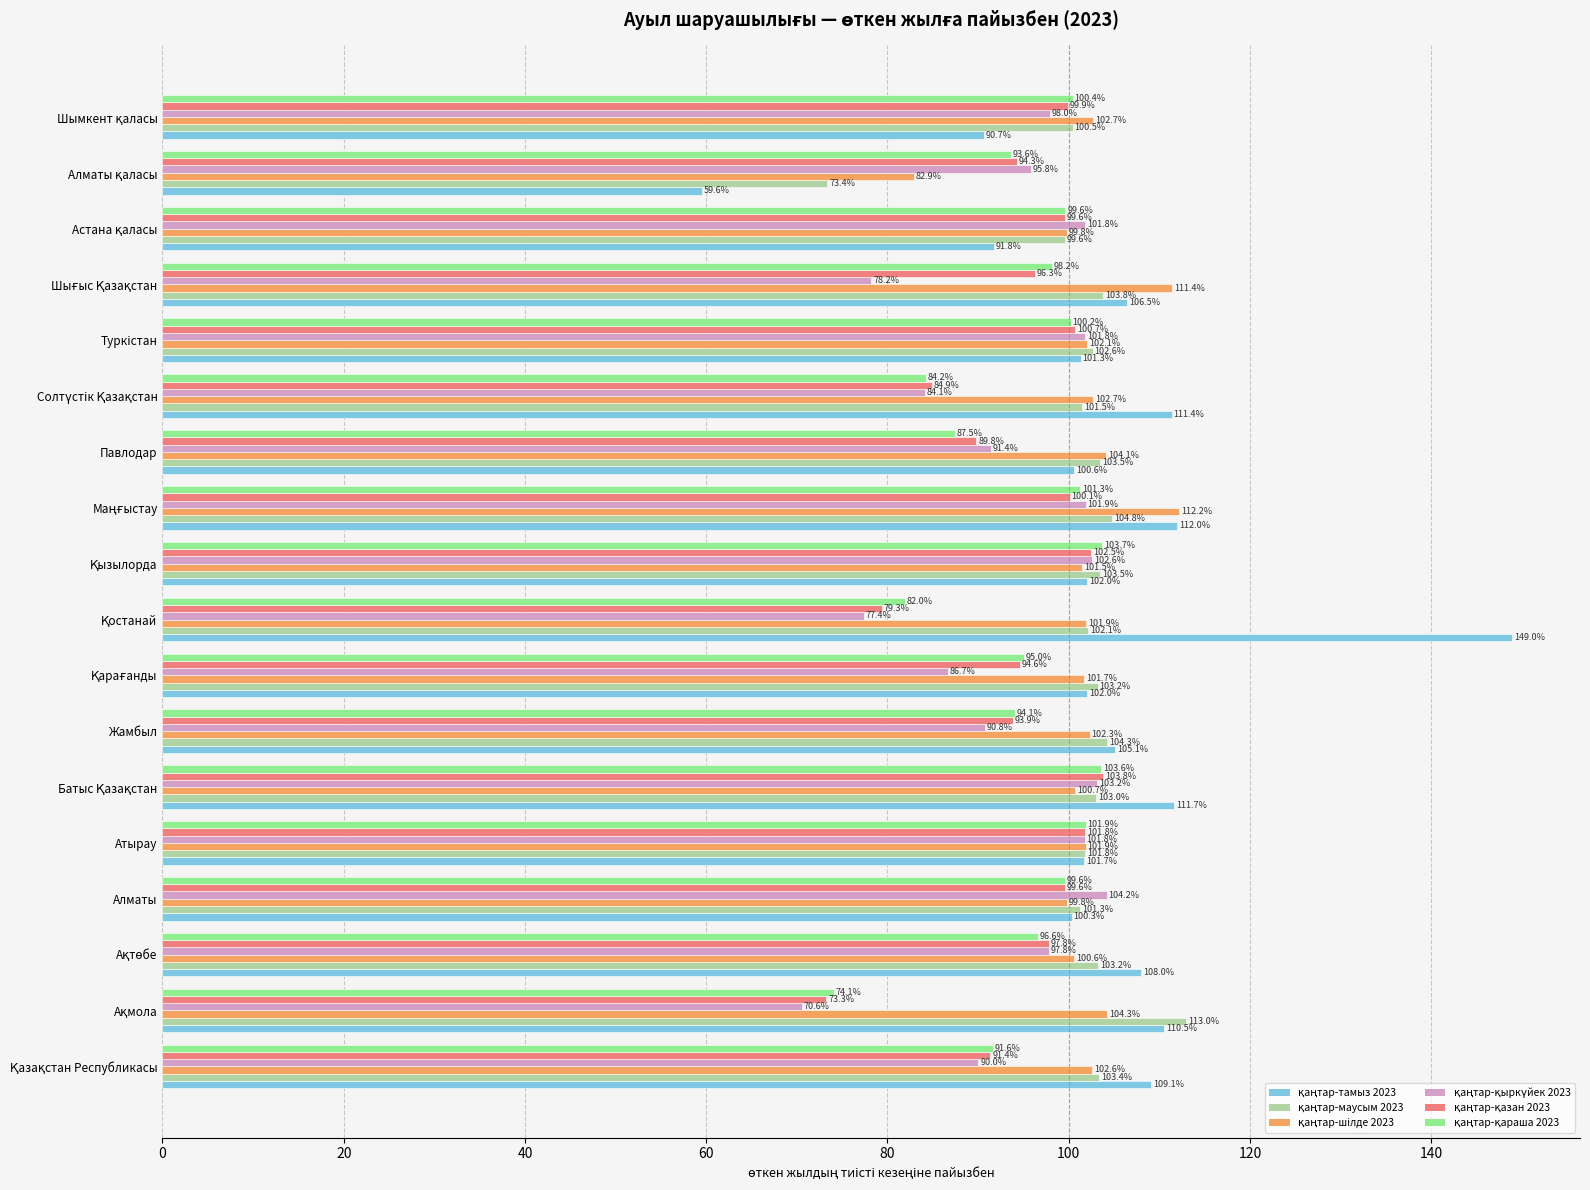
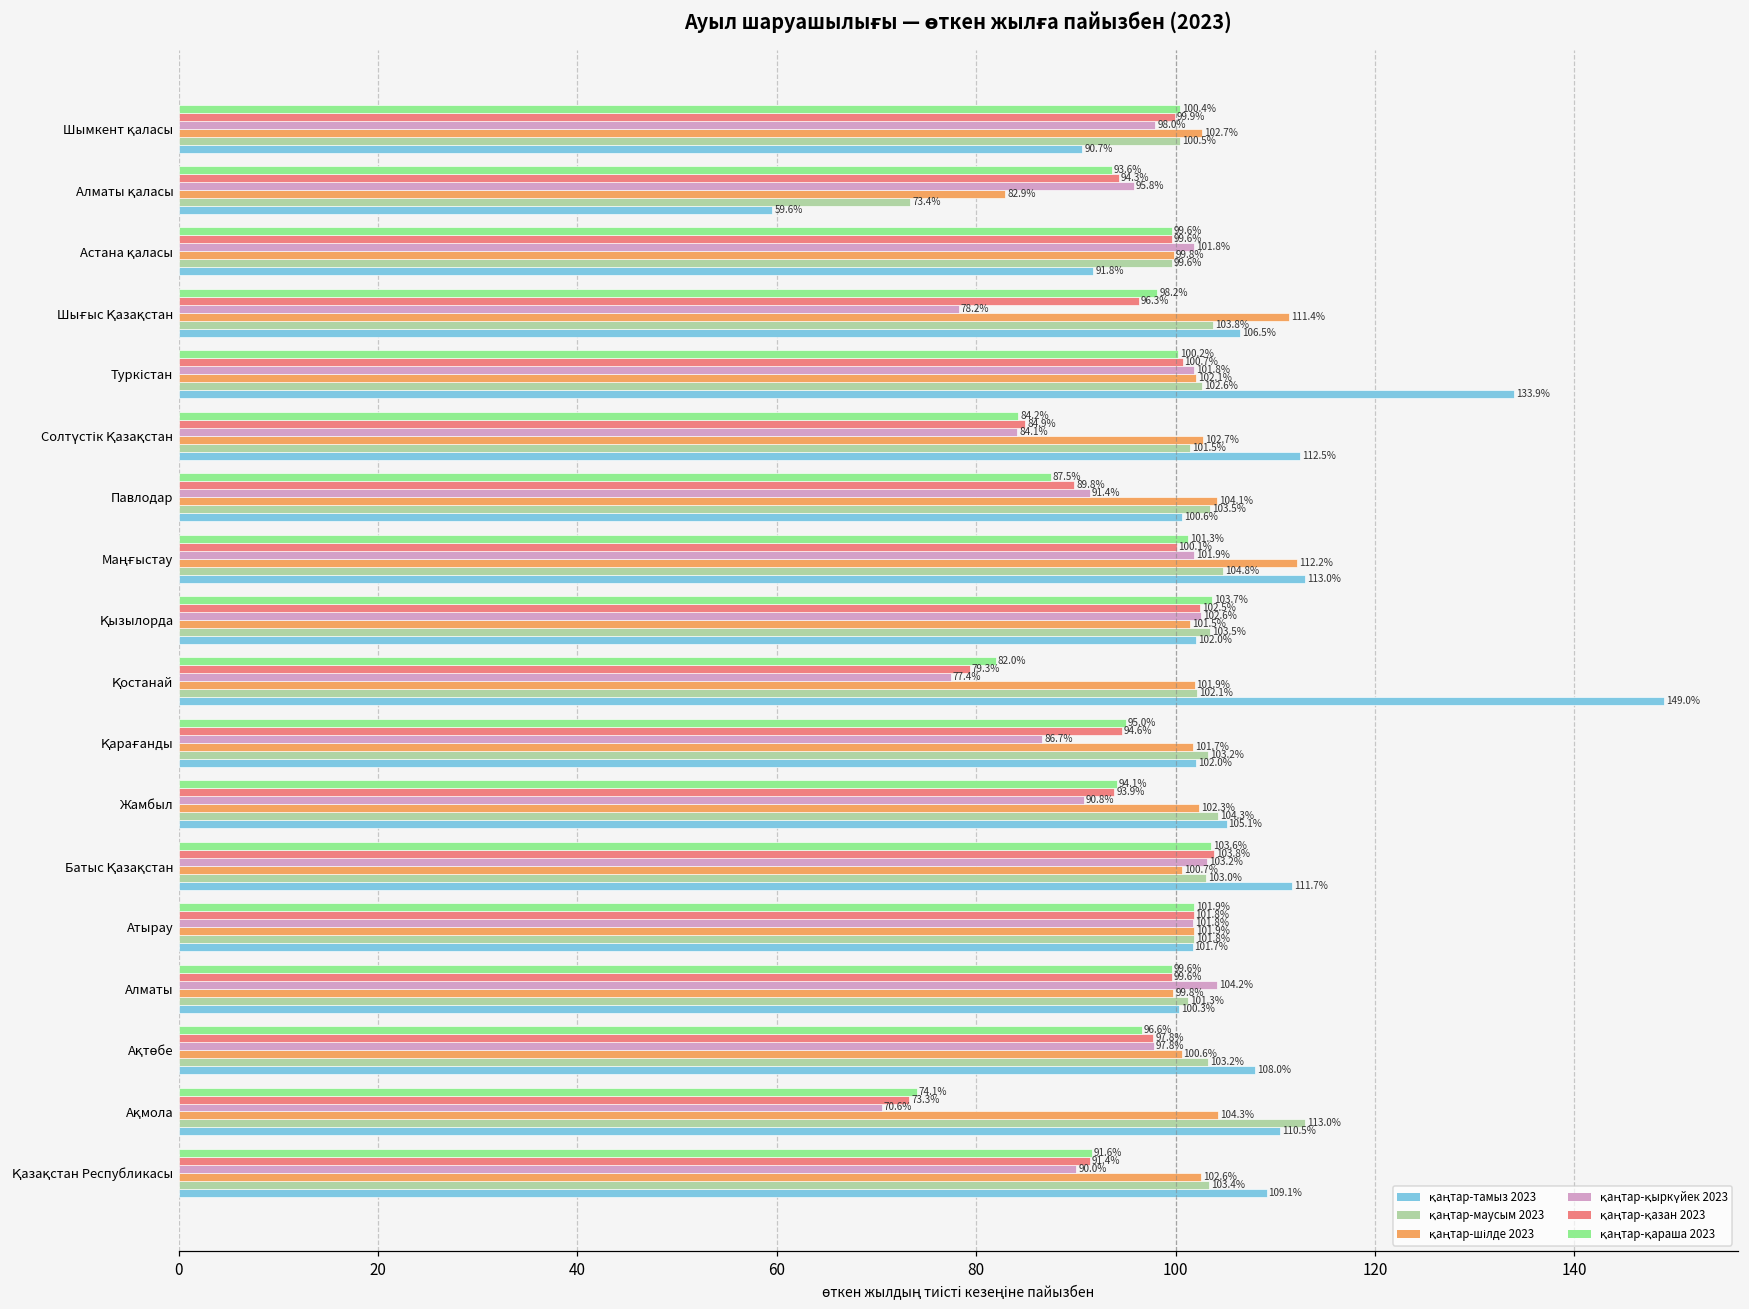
  {
    "қаңтар-тамыз 2023": {
      "Шымкент қаласы": "90.7%",
      "Алматы қаласы": "59.6%",
      "Астана қаласы": "91.8%",
      "Шығыс Қазақстан": "106.5%",
-     "Туркістан": "101.3%",
-     "Солтүстік Қазақстан": "111.4%",
+     "Туркістан": "133.9%",
+     "Солтүстік Қазақстан": "112.5%",
      "Павлодар": "100.6%",
-     "Маңғыстау": "112.0%",
+     "Маңғыстау": "113.0%",
      "Қызылорда": "102.0%",
      "Қостанай": "149.0%",
      "Қарағанды": "102.0%",
      "Жамбыл": "105.1%",
      "Батыс Қазақстан": "111.7%",
      "Алматы": "100.3%",
      "Ақтөбе": "108.0%",
      "Ақмола": "110.5%",
      "Қазақстан Республикасы": "109.1%"
    },
    "қаңтар-қыркүйек 2023": {
      "Шымкент қаласы": "98.0%",
      "Алматы қаласы": "95.8%",
      "Астана қаласы": "101.8%",
      "Шығыс Қазақстан": "78.2%",
      "Солтүстік Қазақстан": "84.1%",
      "Павлодар": "91.4%",
      "Маңғыстау": "101.9%",
      "Қостанай": "77.4%",
      "Қарағанды": "86.7%",
      "Жамбыл": "90.8%",
      "Алматы": "104.2%",
      "Ақмола": "70.6%",
      "Қазақстан Республикасы": "90.0%"
    }
  }
